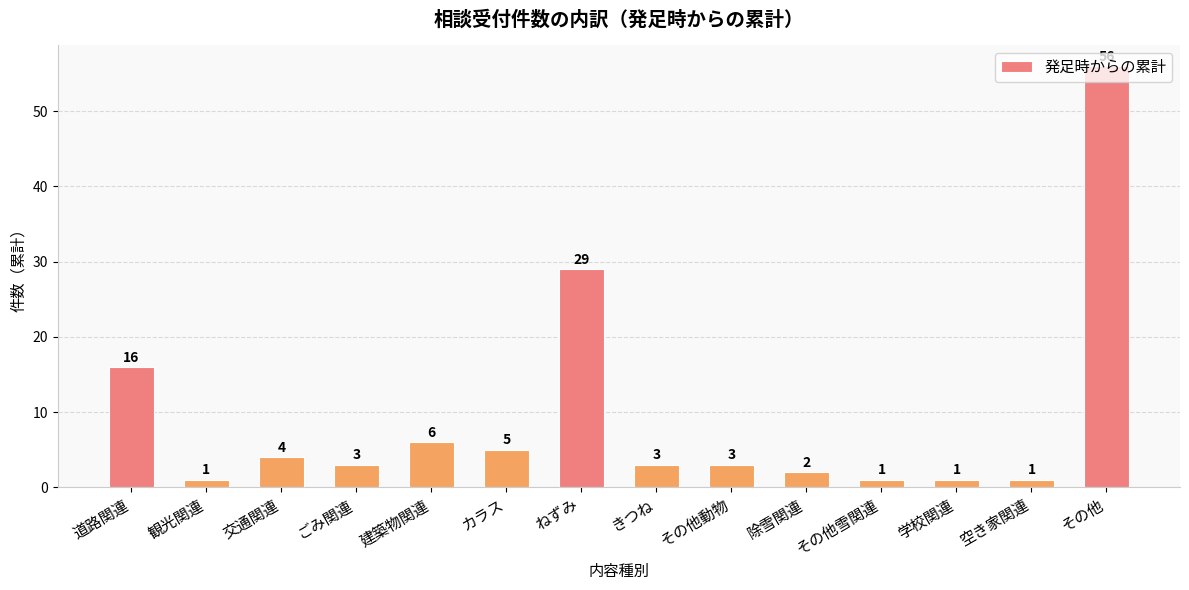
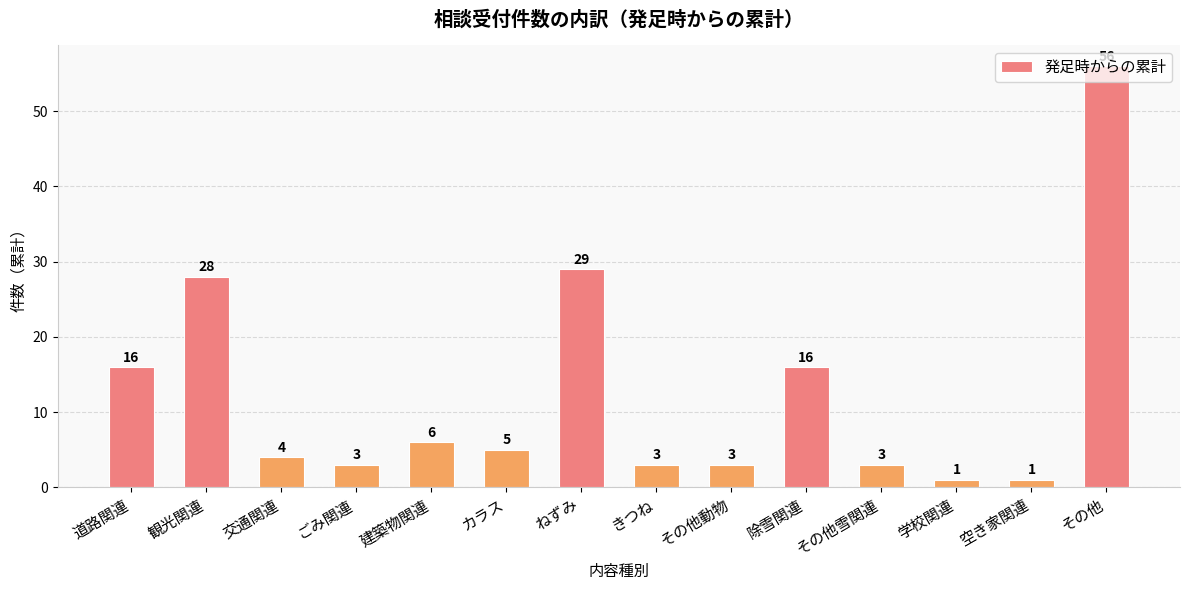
  {
    "道路関連": 16,
-   "観光関連": 1,
+   "観光関連": 28,
    "交通関連": 4,
    "ごみ関連": 3,
    "建築物関連": 6,
    "カラス": 5,
    "ねずみ": 29,
    "きつね": 3,
    "その他動物": 3,
-   "除雪関連": 2,
-   "その他雪関連": 1,
+   "除雪関連": 16,
+   "その他雪関連": 3,
    "学校関連": 1,
    "空き家関連": 1
  }
